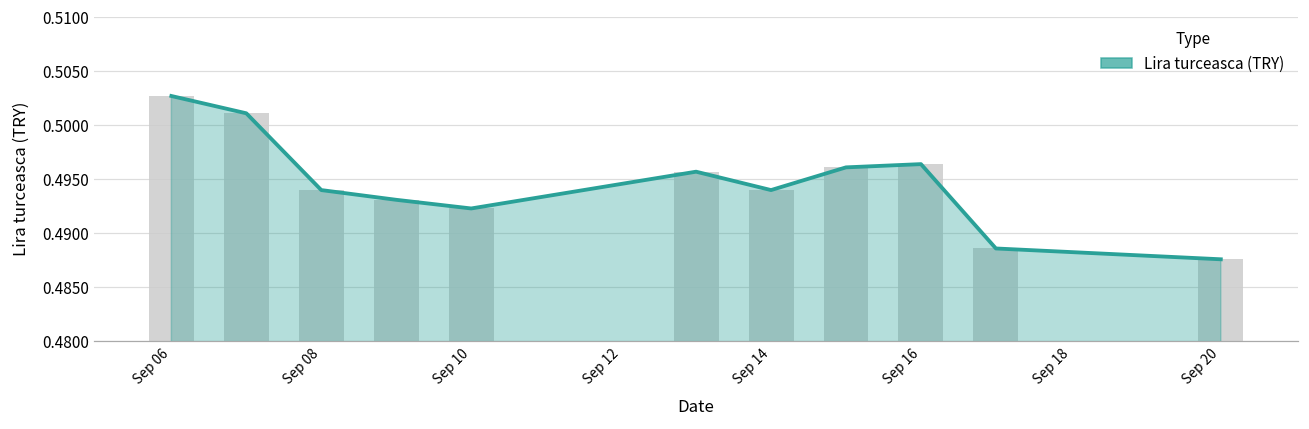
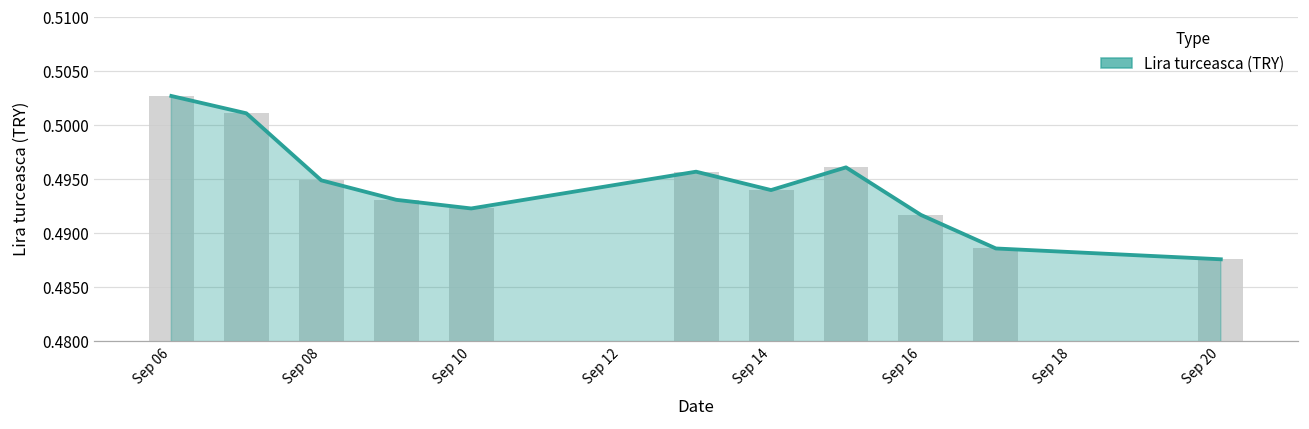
  {
    "Sep 06": 0.503,
-   "Sep 08": 0.494,
+   "Sep 08": 0.495,
    "Sep 10": 0.492,
    "Sep 14": 0.494,
-   "Sep 16": 0.496,
+   "Sep 16": 0.492,
    "Sep 20": 0.488
  }
